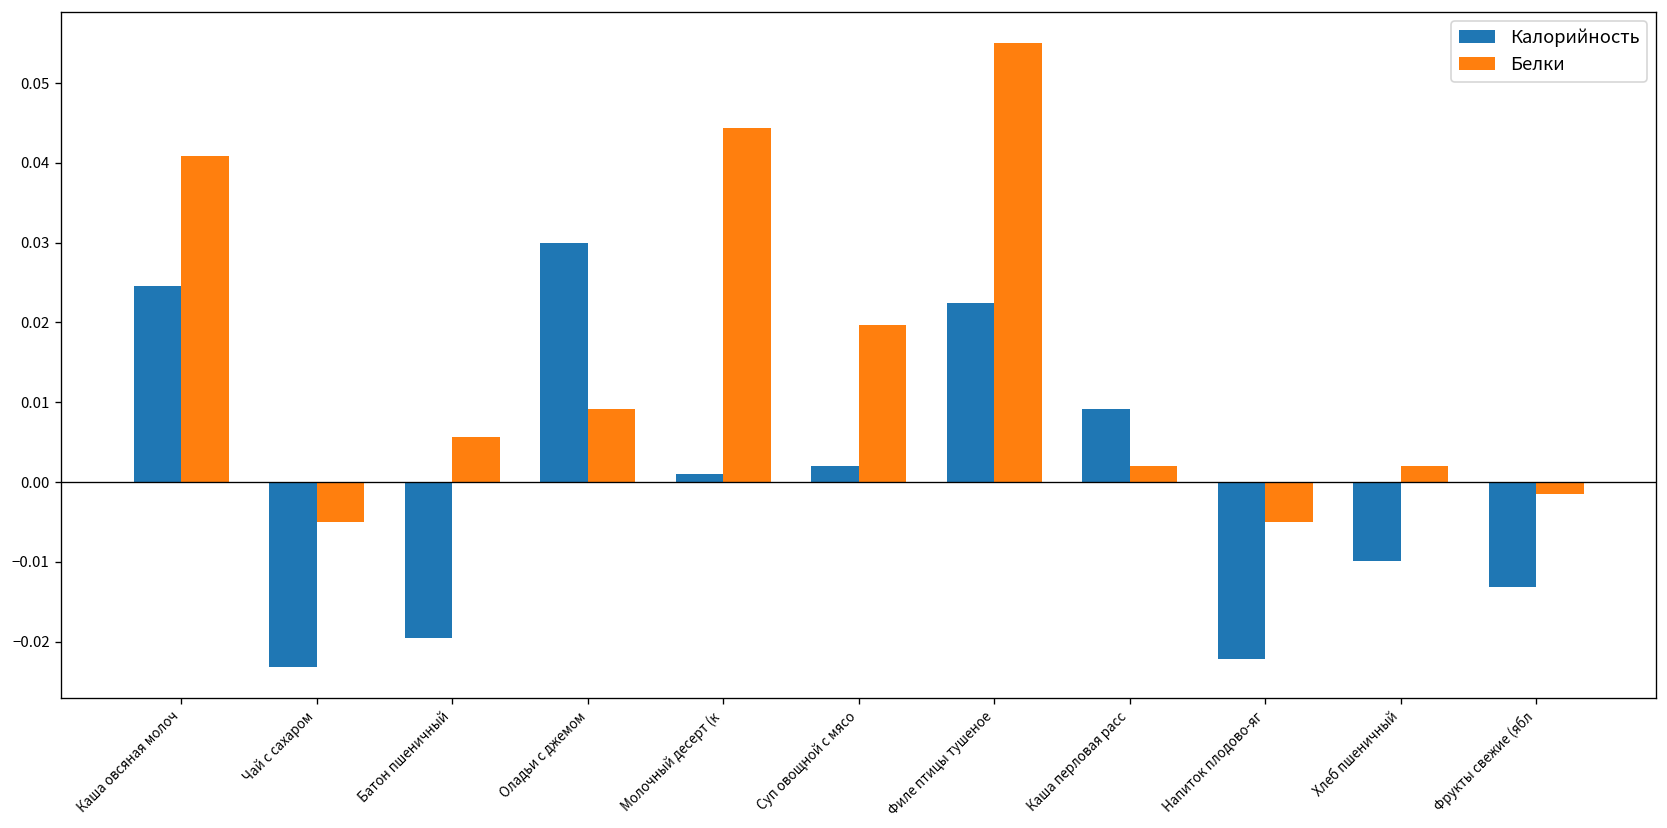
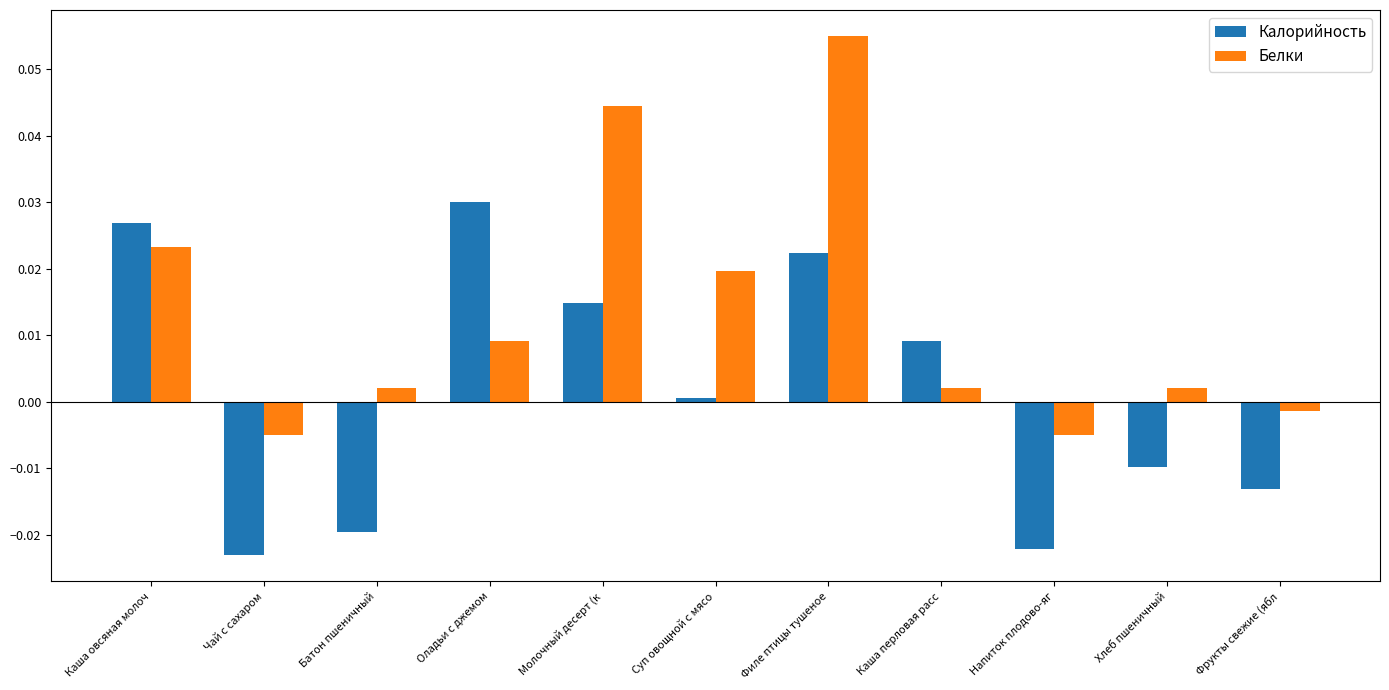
  {
    "Калорийность": {
-     "Каша овсяная молоч": 0.025,
+     "Каша овсяная молоч": 0.027,
      "Чай с сахаром": -0.023,
      "Батон пшеничный": -0.020,
      "Оладьи с джемом": 0.030,
-     "Молочный десерт (к": 0.001,
-     "Суп овощной с мясо": 0.002,
+     "Молочный десерт (к": 0.015,
+     "Суп овощной с мясо": 0.001,
      "Филе птицы тушеное": 0.022,
      "Каша перловая расс": 0.009,
      "Напиток плодово-яг": -0.022,
      "Хлеб пшеничный": -0.010,
      "Фрукты свежие (ябл": -0.013
    },
    "Белки": {
-     "Каша овсяная молоч": 0.041,
+     "Каша овсяная молоч": 0.023,
      "Чай с сахаром": -0.005,
-     "Батон пшеничный": 0.006,
+     "Батон пшеничный": 0.002,
      "Оладьи с джемом": 0.009,
      "Молочный десерт (к": 0.044,
      "Суп овощной с мясо": 0.020,
      "Филе птицы тушеное": 0.055,
      "Каша перловая расс": 0.002,
      "Напиток плодово-яг": -0.005,
      "Хлеб пшеничный": 0.002,
      "Фрукты свежие (ябл": -0.001
    }
  }
